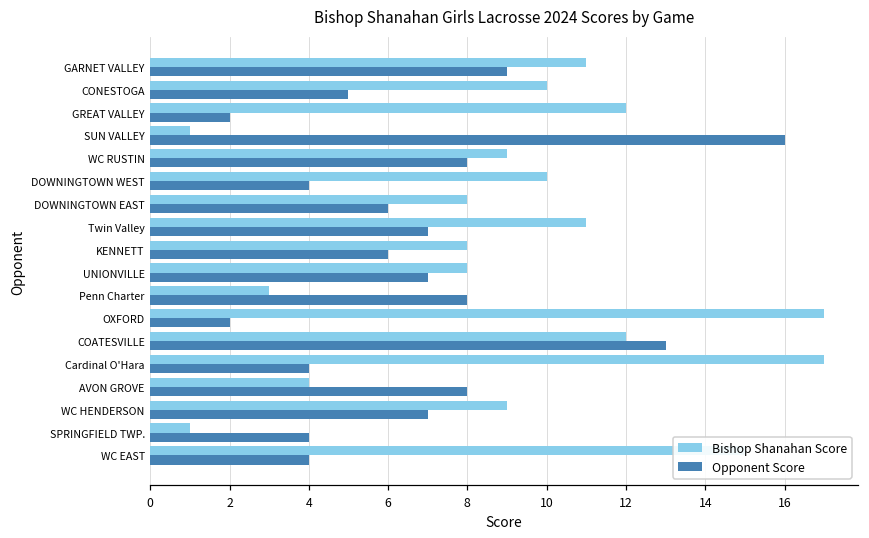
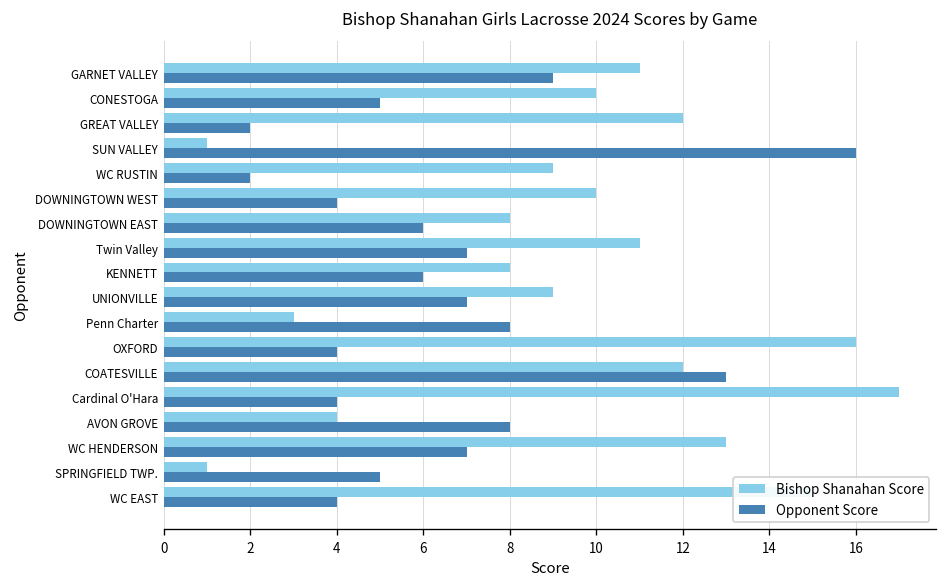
  {
    "Bishop Shanahan Score": {
      "GARNET VALLEY": 11,
      "CONESTOGA": 10,
      "GREAT VALLEY": 12,
      "SUN VALLEY": 1,
      "WC RUSTIN": 9,
      "DOWNINGTOWN WEST": 10,
      "DOWNINGTOWN EAST": 8,
      "Twin Valley": 11,
      "KENNETT": 8,
-     "UNIONVILLE": 8,
+     "UNIONVILLE": 9,
      "Penn Charter": 3,
-     "OXFORD": 17,
+     "OXFORD": 16,
      "COATESVILLE": 12,
      "Cardinal O'Hara": 17,
      "AVON GROVE": 4,
-     "WC HENDERSON": 9,
+     "WC HENDERSON": 13,
      "SPRINGFIELD TWP.": 1
    },
    "Opponent Score": {
      "GARNET VALLEY": 9,
      "CONESTOGA": 5,
      "GREAT VALLEY": 2,
      "SUN VALLEY": 16,
-     "WC RUSTIN": 8,
+     "WC RUSTIN": 2,
      "DOWNINGTOWN WEST": 4,
      "DOWNINGTOWN EAST": 6,
      "Twin Valley": 7,
      "KENNETT": 6,
      "UNIONVILLE": 7,
      "Penn Charter": 8,
-     "OXFORD": 2,
+     "OXFORD": 4,
      "COATESVILLE": 13,
      "Cardinal O'Hara": 4,
      "AVON GROVE": 8,
      "WC HENDERSON": 7,
-     "SPRINGFIELD TWP.": 4,
+     "SPRINGFIELD TWP.": 5,
      "WC EAST": 4
    }
  }
